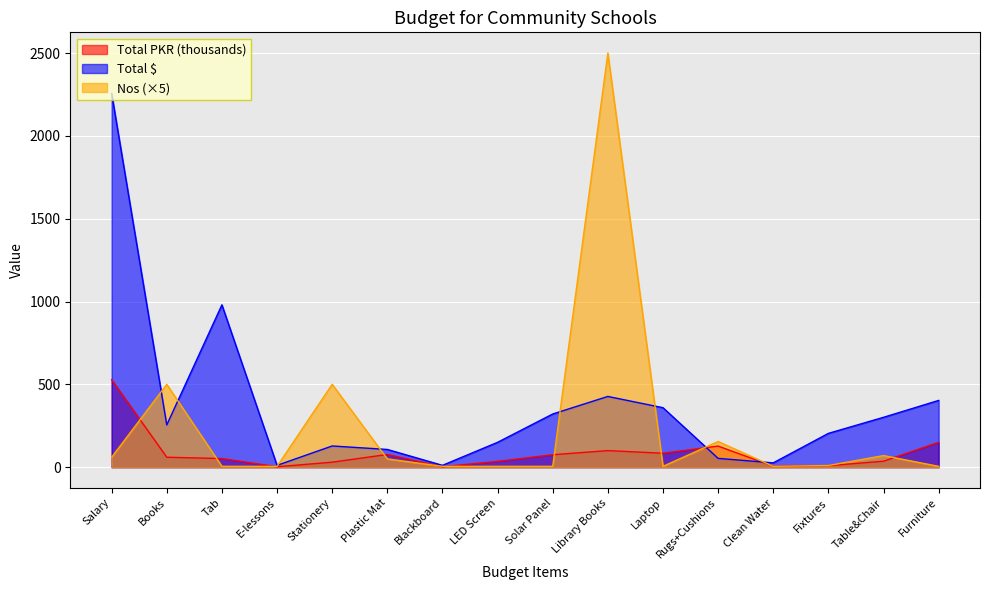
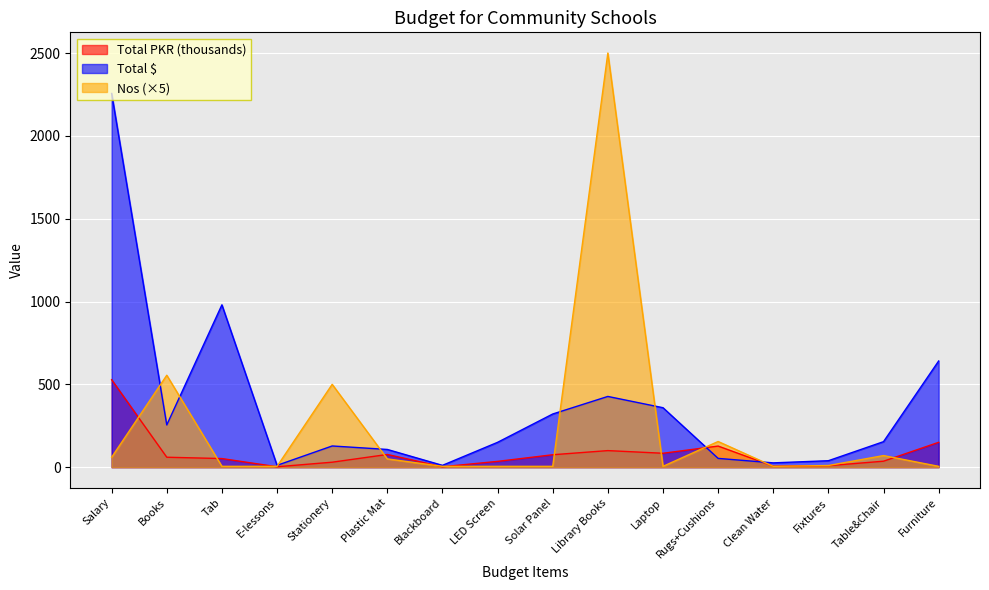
  {
    "Total PKR (thousands)": {
      "Salary": 530,
      "Books": 60,
      "Tab": 50,
      "Stationery": 30,
      "Plastic Mat": 80,
      "LED Screen": 40,
      "Solar Panel": 80,
      "Library Books": 100,
      "Laptop": 80,
      "Rugs+Cushions": 130,
      "Table&Chair": 40,
      "Furniture": 150
    },
    "Total $": {
      "Books": 260,
      "Tab": 980,
      "Stationery": 130,
      "Plastic Mat": 110,
      "LED Screen": 150,
      "Solar Panel": 320,
      "Library Books": 430,
      "Laptop": 360,
      "Rugs+Cushions": 50,
      "Clean Water": 30,
-     "Fixtures": 200,
-     "Table&Chair": 300,
-     "Furniture": 400
+     "Fixtures": 40,
+     "Table&Chair": 150,
+     "Furniture": 640
    },
    "Nos (×5)": {
      "Salary": 60,
-     "Books": 500,
+     "Books": 560,
      "Tab": 10,
      "Stationery": 500,
      "Plastic Mat": 50,
      "LED Screen": 10,
      "Solar Panel": 10,
      "Library Books": 2500,
      "Laptop": 10,
      "Rugs+Cushions": 160,
      "Table&Chair": 70,
      "Furniture": 10
    }
  }
